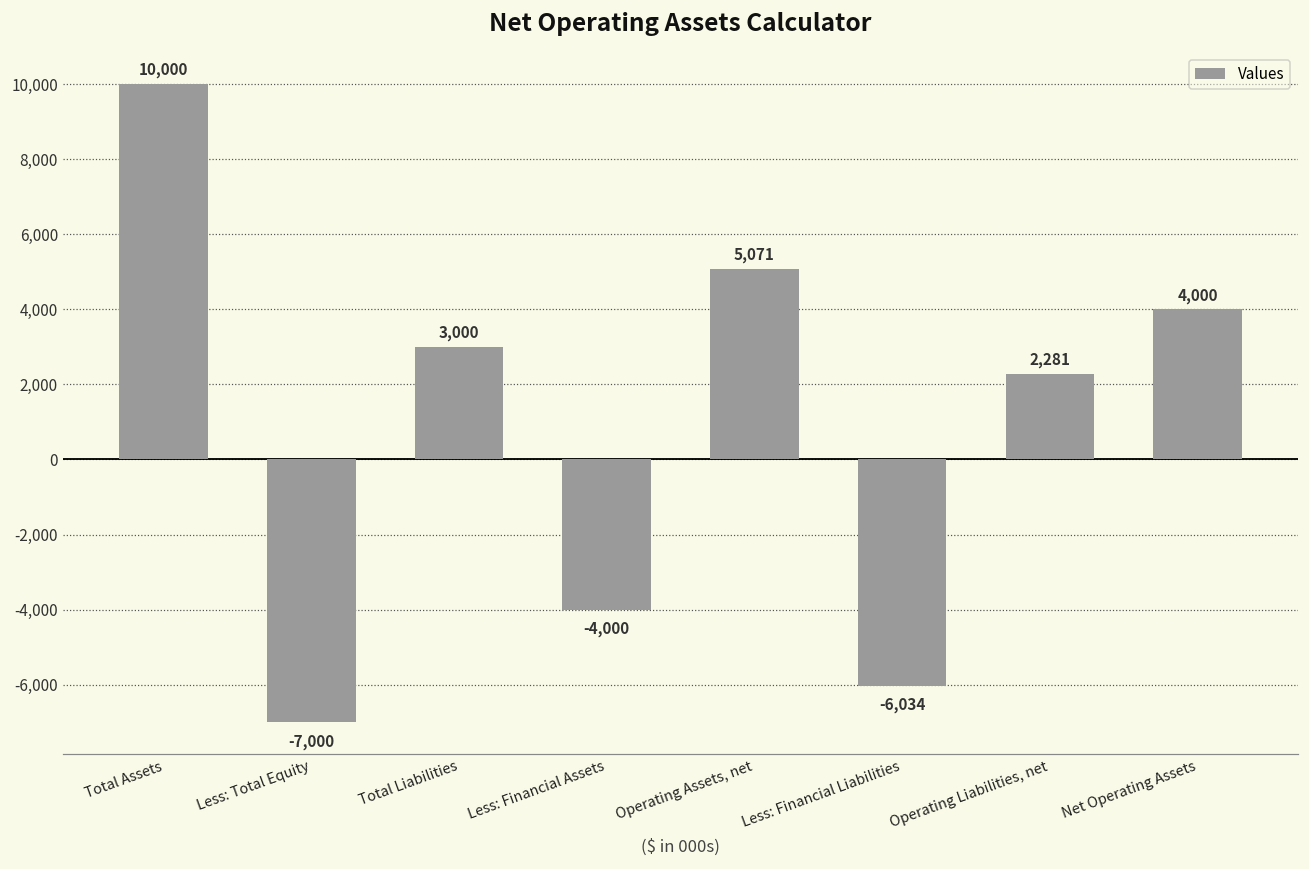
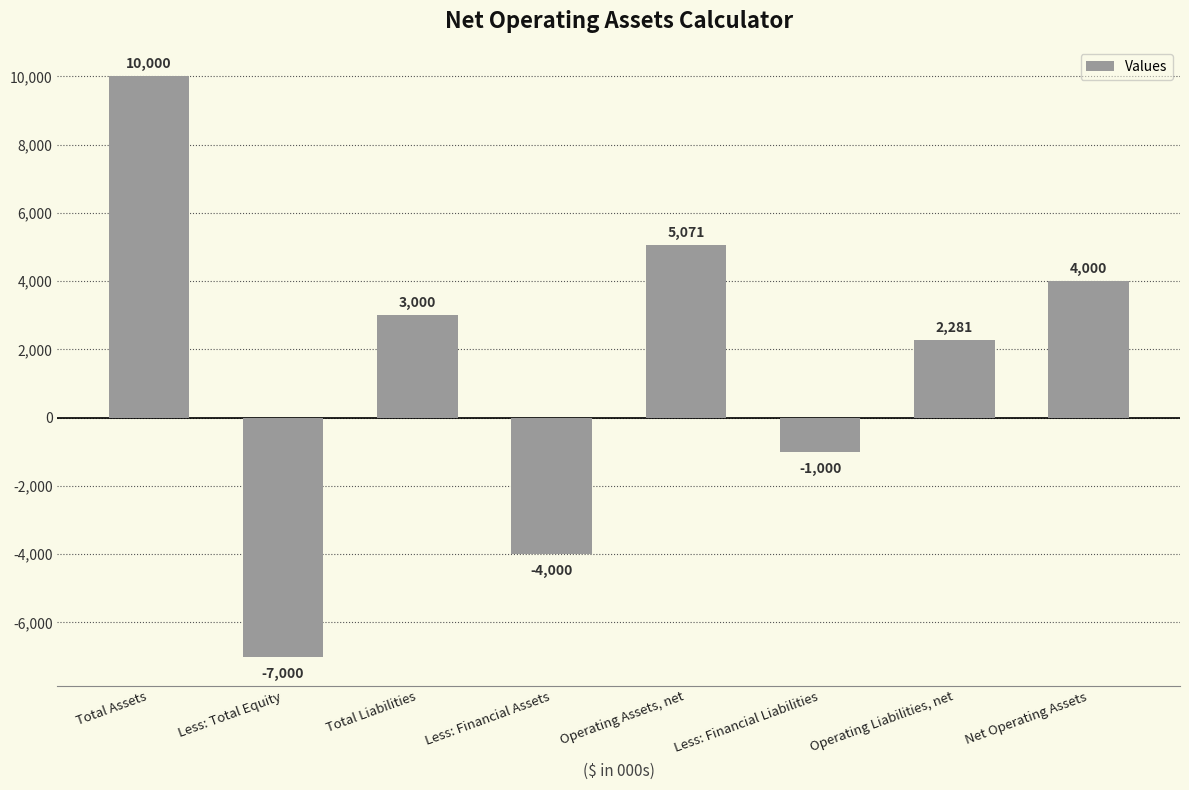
  {
    "Total Assets": "10,000",
    "Less: Total Equity": "-7,000",
    "Total Liabilities": "3,000",
    "Less: Financial Assets": "-4,000",
    "Operating Assets, net": "5,071",
-   "Less: Financial Liabilities": "-6,034",
+   "Less: Financial Liabilities": "-1,000",
    "Operating Liabilities, net": "2,281",
    "Net Operating Assets": "4,000"
  }
